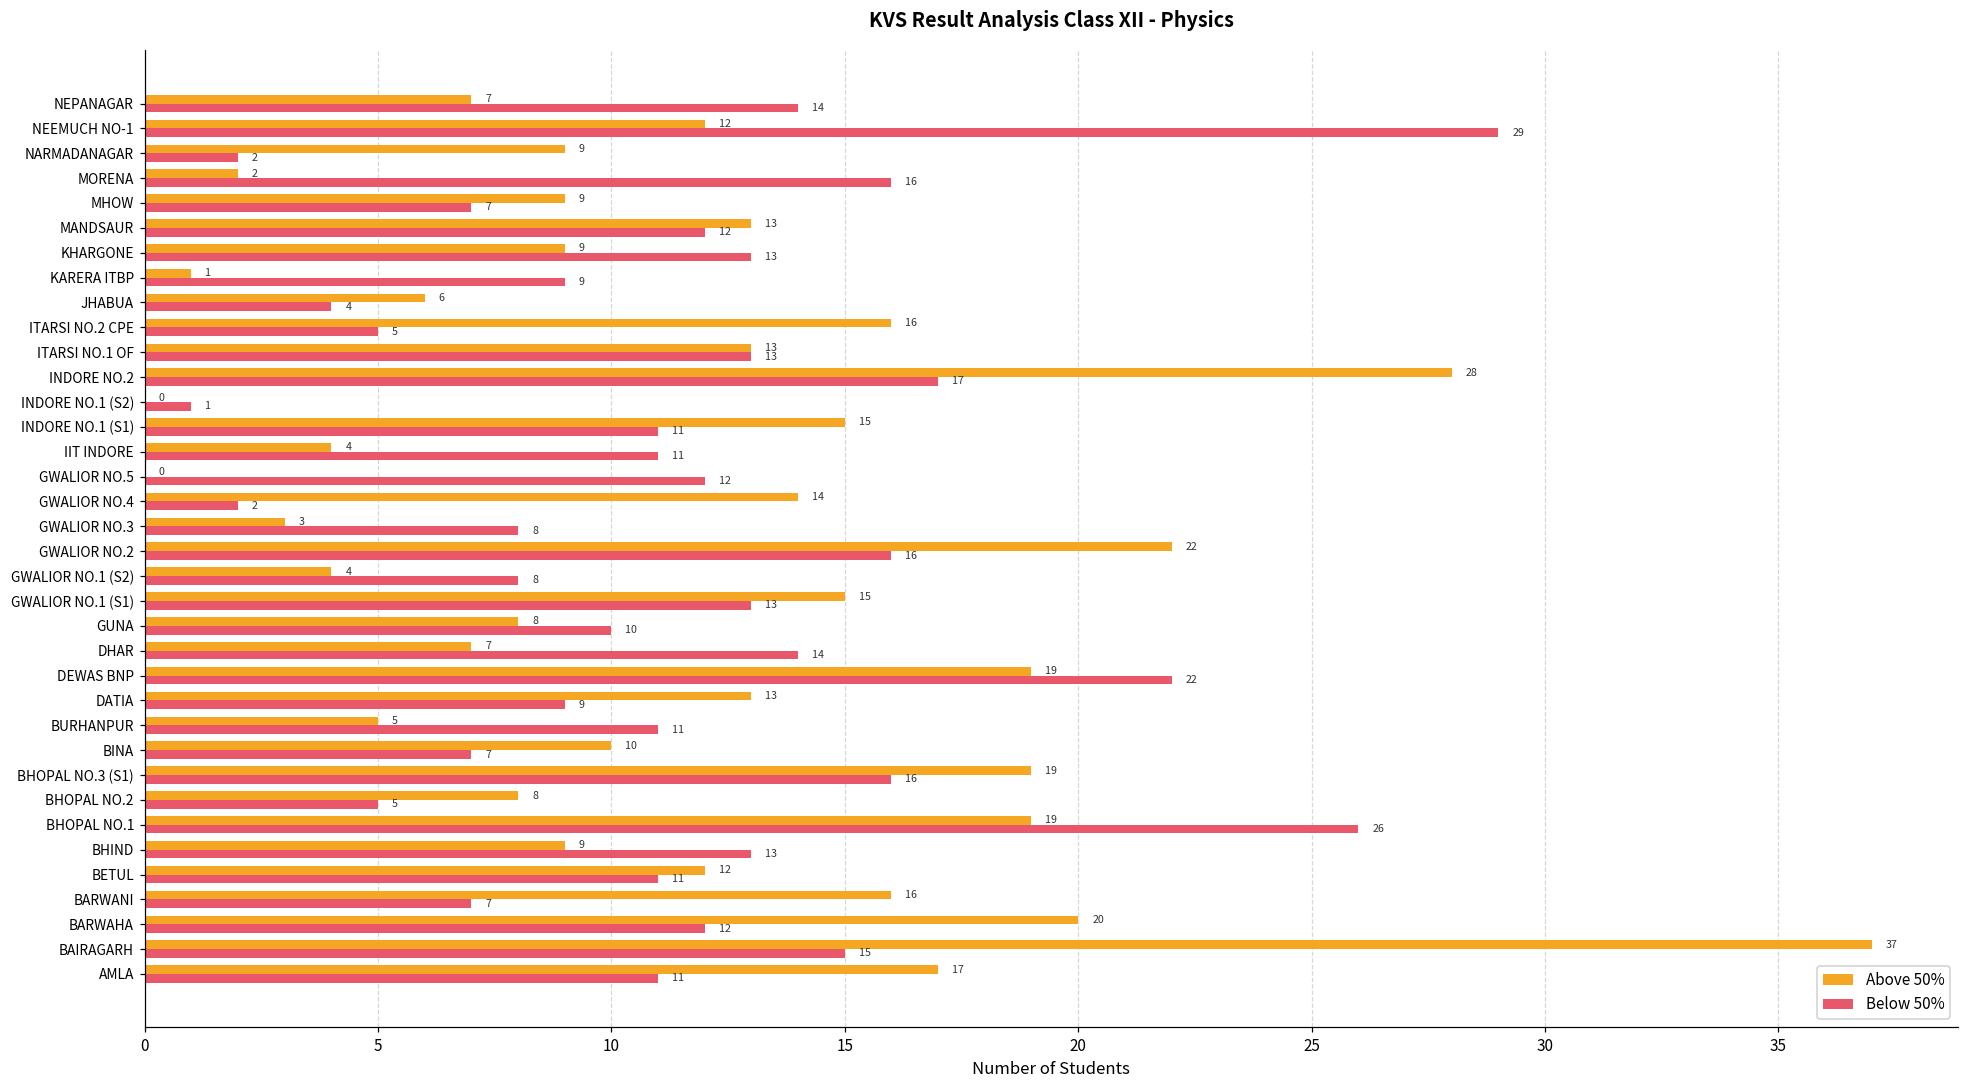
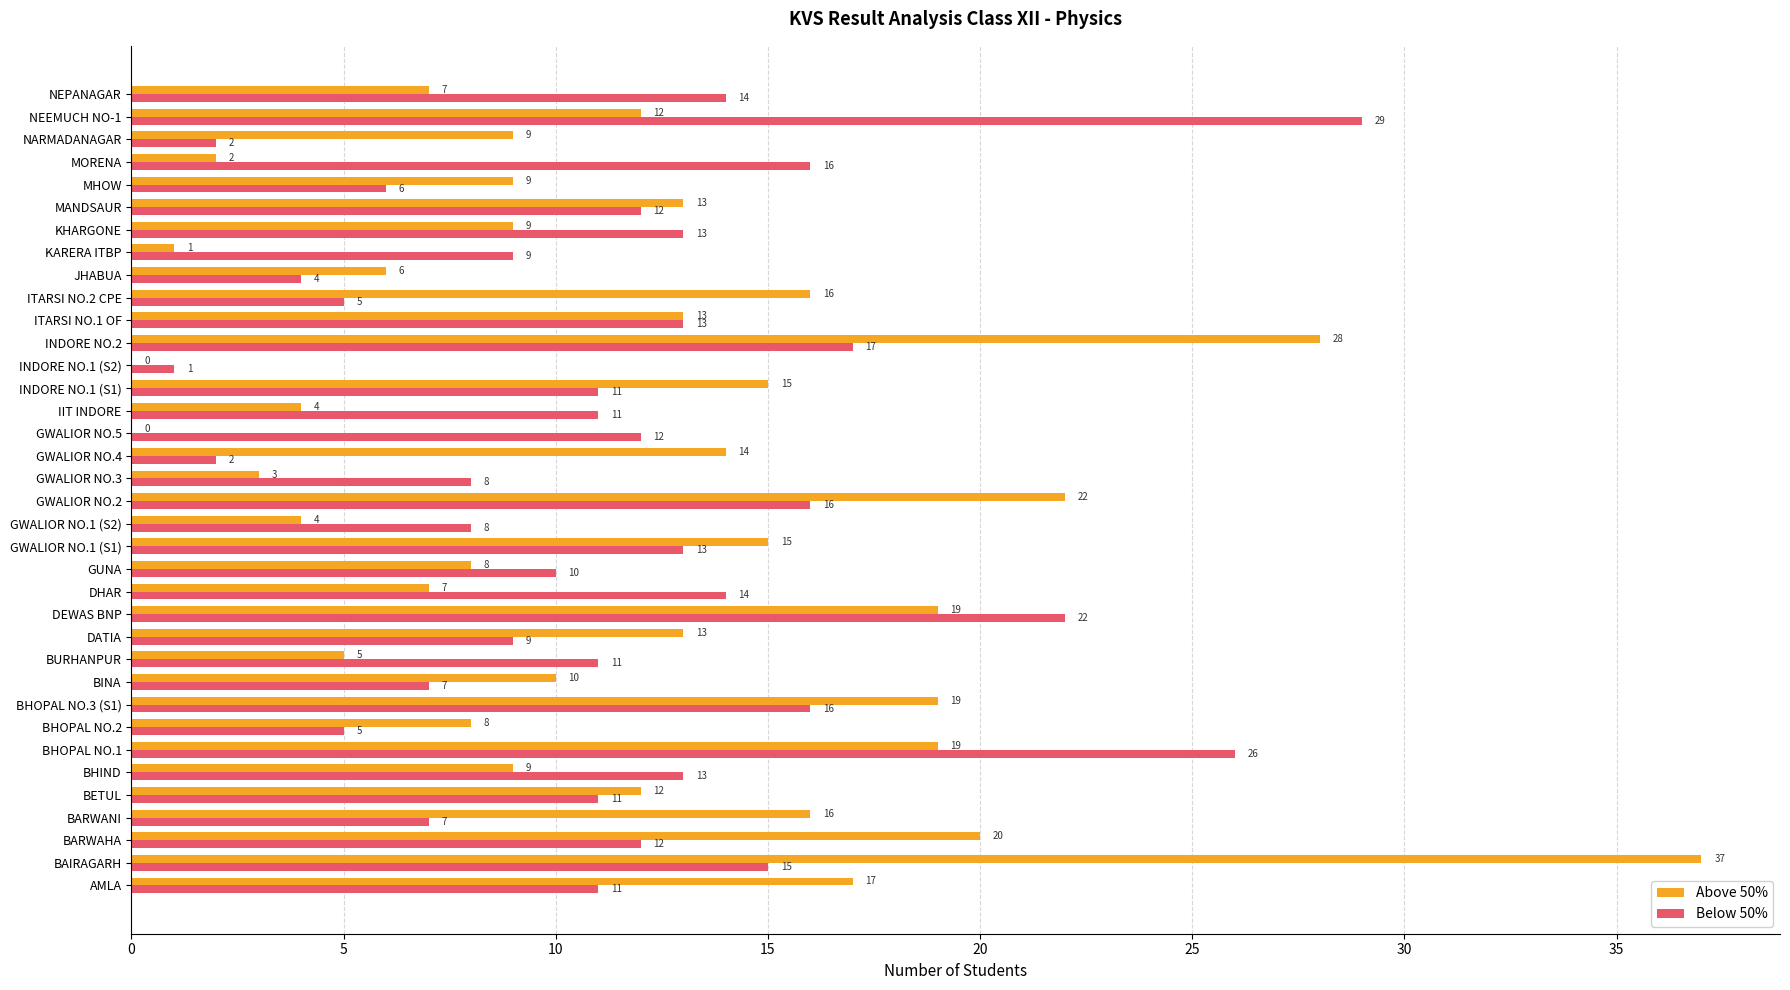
  {
    "Above 50%": {
      "NEPANAGAR": 7,
      "NEEMUCH NO-1": 12,
      "NARMADANAGAR": 9,
      "MORENA": 2,
      "MHOW": 9,
      "MANDSAUR": 13,
      "KHARGONE": 9,
      "KARERA ITBP": 1,
      "JHABUA": 6,
      "ITARSI NO.2 CPE": 16,
      "INDORE NO.2": 28,
      "INDORE NO.1 (S2)": 0,
      "INDORE NO.1 (S1)": 15,
      "IIT INDORE": 4,
      "GWALIOR NO.5": 0,
      "GWALIOR NO.4": 14,
      "GWALIOR NO.3": 3,
      "GWALIOR NO.2": 22,
      "GWALIOR NO.1 (S2)": 4,
      "GWALIOR NO.1 (S1)": 15,
      "GUNA": 8,
      "DHAR": 7,
      "DEWAS BNP": 19,
      "DATIA": 13,
      "BURHANPUR": 5,
      "BINA": 10,
      "BHOPAL NO.3 (S1)": 19,
      "BHOPAL NO.2": 8,
      "BHOPAL NO.1": 19,
      "BHIND": 9,
      "BETUL": 12,
      "BARWANI": 16,
      "BARWAHA": 20,
      "BAIRAGARH": 37,
      "AMLA": 17
    },
    "Below 50%": {
      "NEPANAGAR": 14,
      "NEEMUCH NO-1": 29,
      "NARMADANAGAR": 2,
      "MORENA": 16,
-     "MHOW": 7,
+     "MHOW": 6,
      "MANDSAUR": 12,
      "KHARGONE": 13,
      "KARERA ITBP": 9,
      "JHABUA": 4,
      "ITARSI NO.2 CPE": 5,
      "INDORE NO.2": 17,
      "INDORE NO.1 (S2)": 1,
      "INDORE NO.1 (S1)": 11,
      "IIT INDORE": 11,
      "GWALIOR NO.5": 12,
      "GWALIOR NO.4": 2,
      "GWALIOR NO.3": 8,
      "GWALIOR NO.2": 16,
      "GWALIOR NO.1 (S2)": 8,
      "GWALIOR NO.1 (S1)": 13,
      "GUNA": 10,
      "DHAR": 14,
      "DEWAS BNP": 22,
      "DATIA": 9,
      "BURHANPUR": 11,
      "BINA": 7,
      "BHOPAL NO.3 (S1)": 16,
      "BHOPAL NO.2": 5,
      "BHOPAL NO.1": 26,
      "BHIND": 13,
      "BETUL": 11,
      "BARWANI": 7,
      "BARWAHA": 12,
      "BAIRAGARH": 15,
      "AMLA": 11
    }
  }
